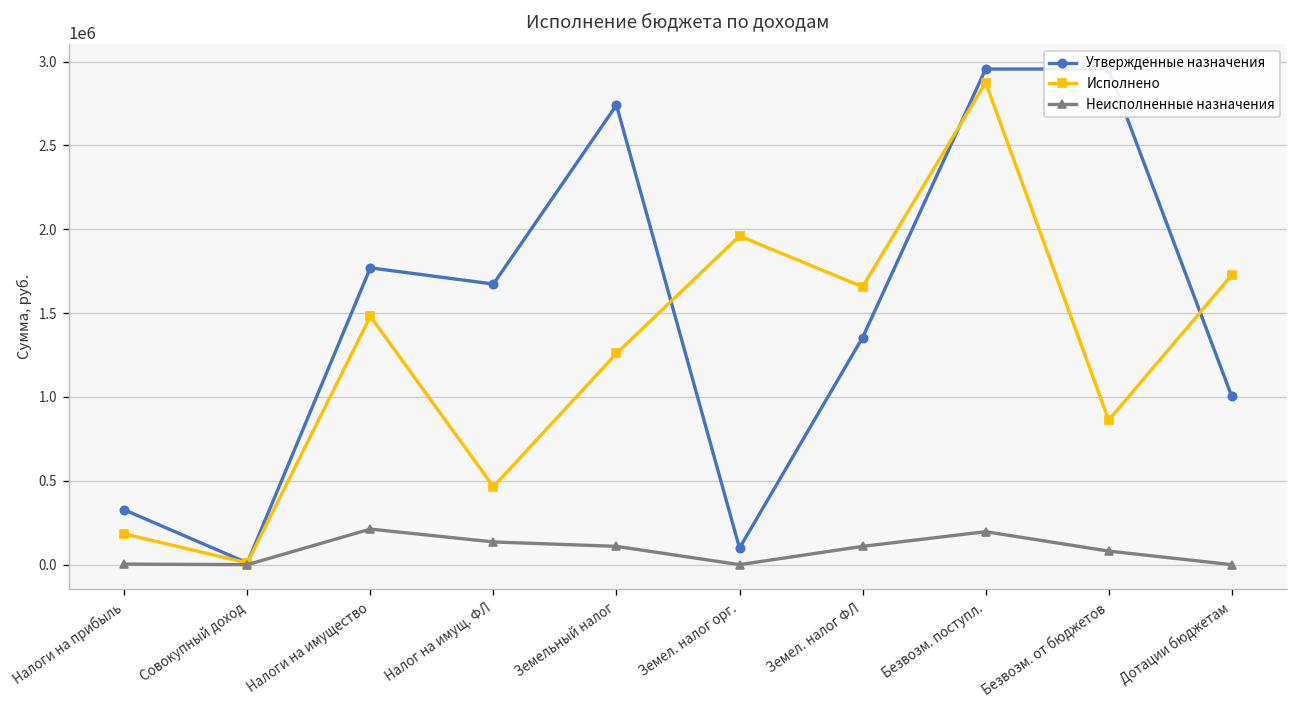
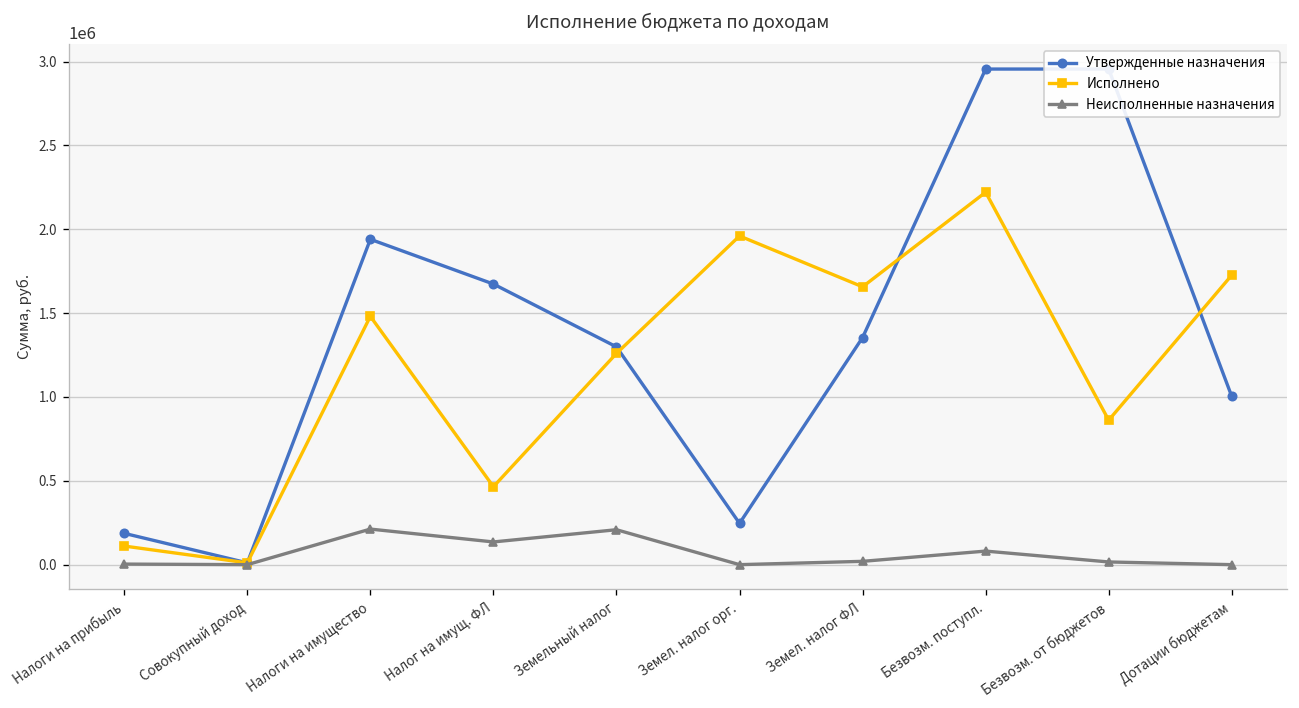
  {
    "Утвержденные назначения": {
-     "Налоги на прибыль": 330000,
-     "Налоги на имущество": 1770000,
+     "Налоги на прибыль": 190000,
+     "Налоги на имущество": 1940000,
      "Налог на имущ. ФЛ": 1670000,
-     "Земельный налог": 2740000,
-     "Земел. налог орг.": 100000,
+     "Земельный налог": 1300000,
+     "Земел. налог орг.": 250000,
      "Земел. налог ФЛ": 1350000,
      "Безвозм. поступл.": 2960000,
      "Дотации бюджетам": 1000000
    },
    "Исполнено": {
-     "Налоги на прибыль": 180000,
+     "Налоги на прибыль": 110000,
      "Налоги на имущество": 1480000,
      "Налог на имущ. ФЛ": 460000,
      "Земельный налог": 1260000,
      "Земел. налог орг.": 1960000,
      "Земел. налог ФЛ": 1660000,
-     "Безвозм. поступл.": 2880000,
+     "Безвозм. поступл.": 2220000,
      "Безвозм. от бюджетов": 860000,
      "Дотации бюджетам": 1730000
    },
    "Неисполненные назначения": {
      "Налоги на прибыль": 0,
      "Налоги на имущество": 210000,
      "Налог на имущ. ФЛ": 140000,
-     "Земельный налог": 110000,
+     "Земельный налог": 210000,
      "Земел. налог орг.": 0,
-     "Земел. налог ФЛ": 110000,
-     "Безвозм. поступл.": 200000,
-     "Безвозм. от бюджетов": 80000,
+     "Земел. налог ФЛ": 20000,
+     "Безвозм. поступл.": 80000,
+     "Безвозм. от бюджетов": 20000,
      "Дотации бюджетам": 0
    }
  }
